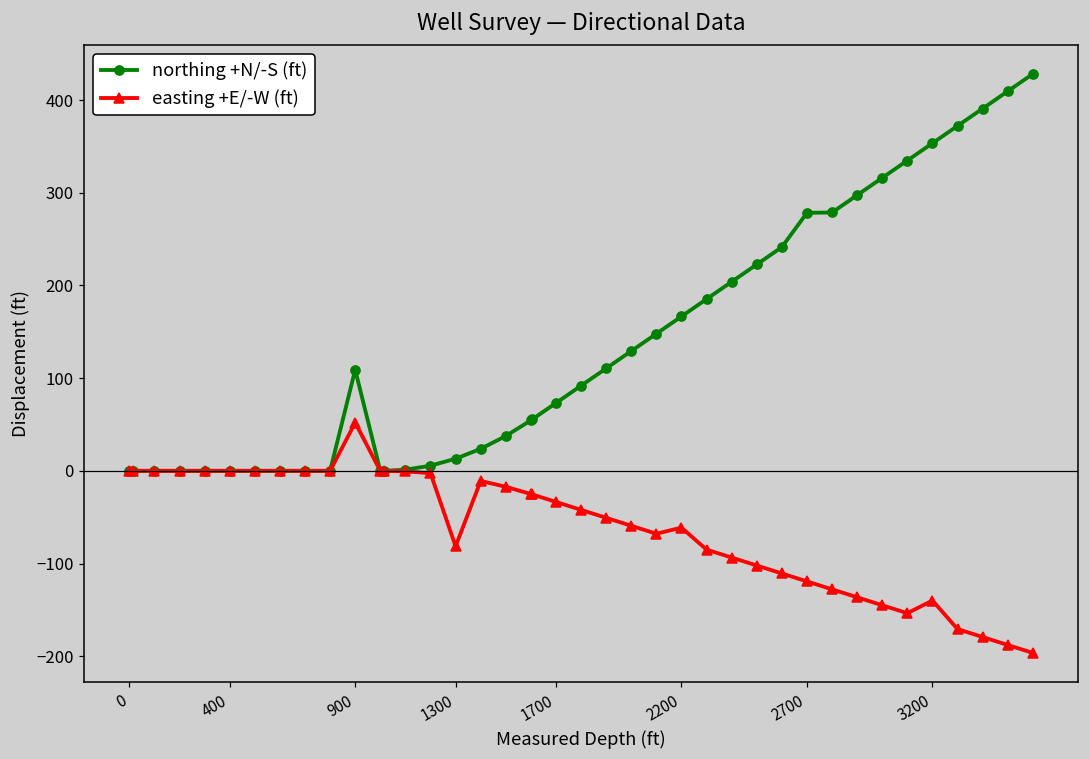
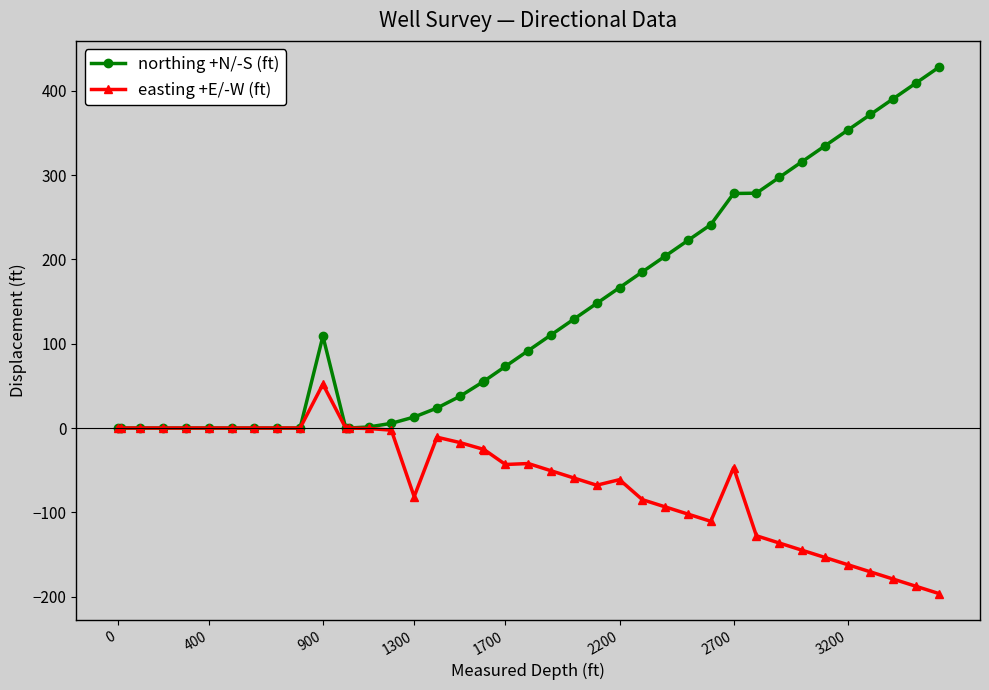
  {
    "northing +N/-S (ft)": {
      "900": 110,
      "1300": 10,
      "1700": 70,
      "2200": 170,
      "2700": 280,
      "3200": 350
    },
    "easting +E/-W (ft)": {
      "900": 50,
      "1300": -80,
-     "1700": -30,
+     "1700": -40,
      "2200": -60,
-     "2700": -120,
-     "3200": -140
+     "2700": -50,
+     "3200": -160
    }
  }
